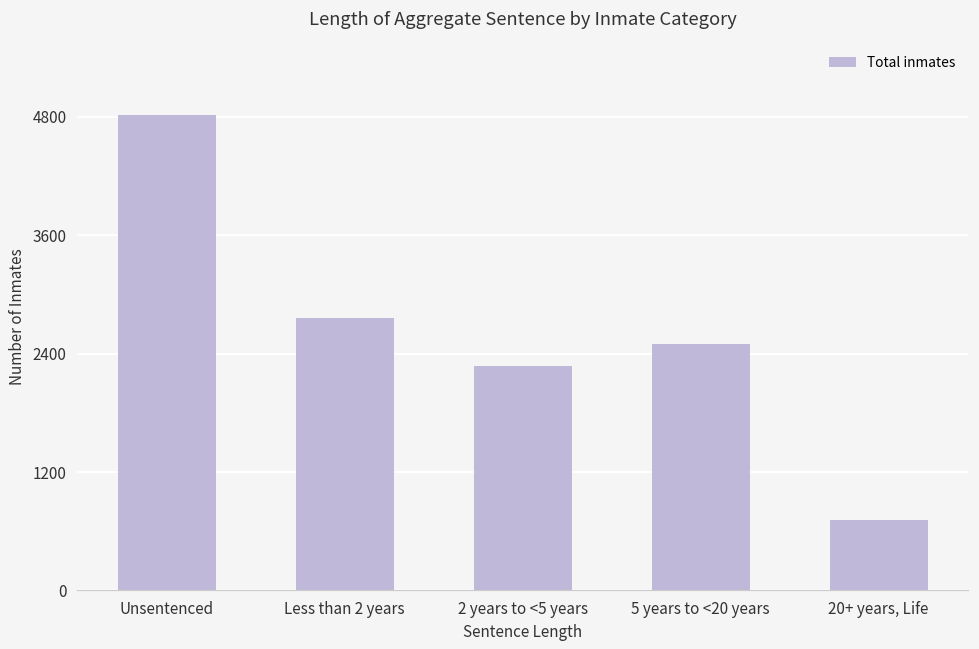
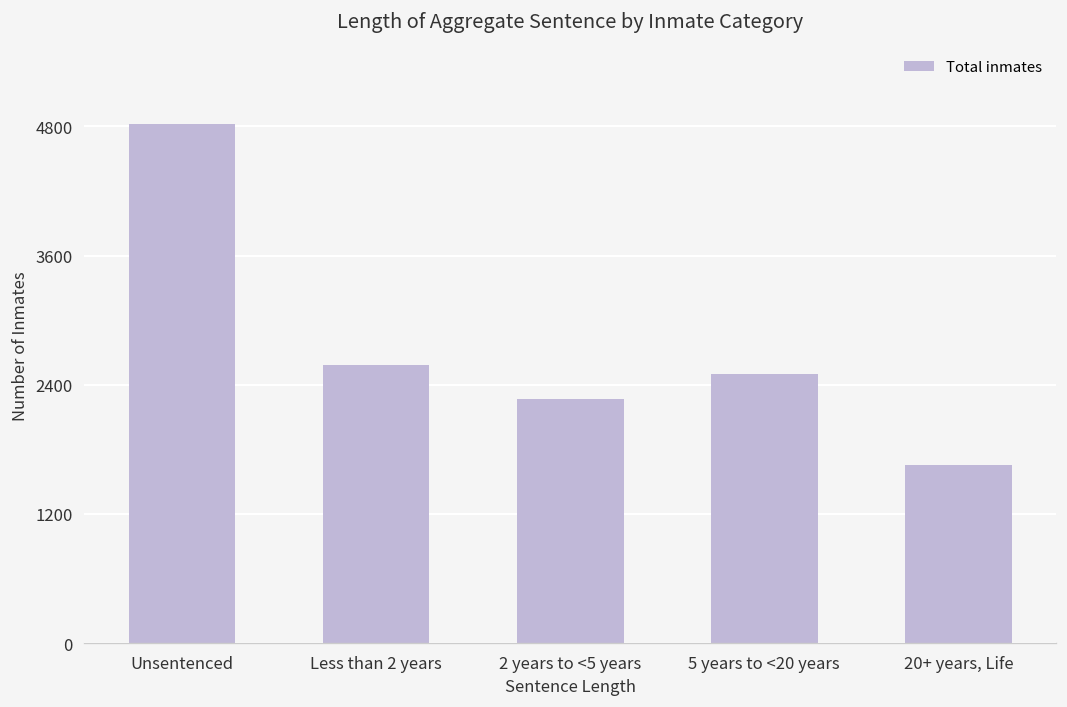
  {
    "Unsentenced": 4800,
-   "Less than 2 years": 2800,
+   "Less than 2 years": 2600,
    "2 years to <5 years": 2300,
    "5 years to <20 years": 2500,
-   "20+ years, Life": 700
+   "20+ years, Life": 1700
  }
